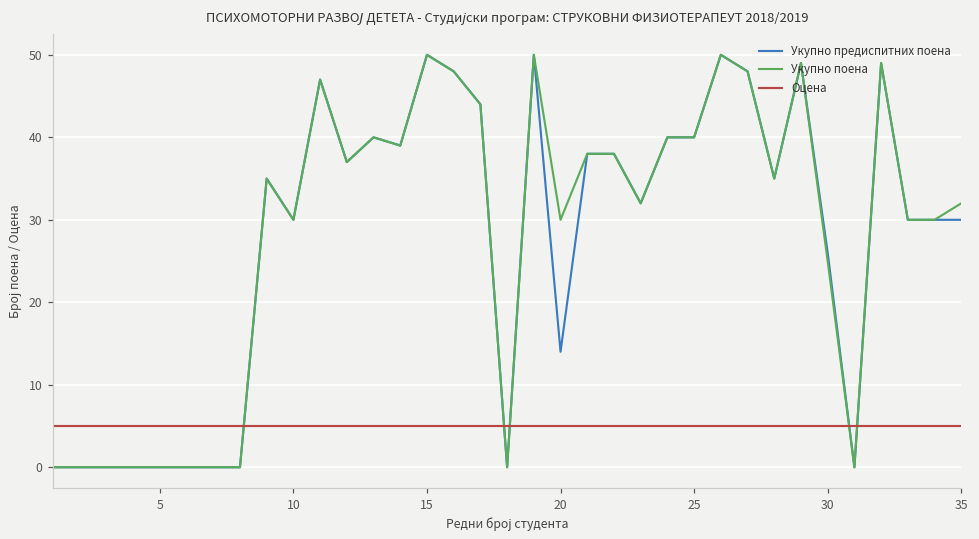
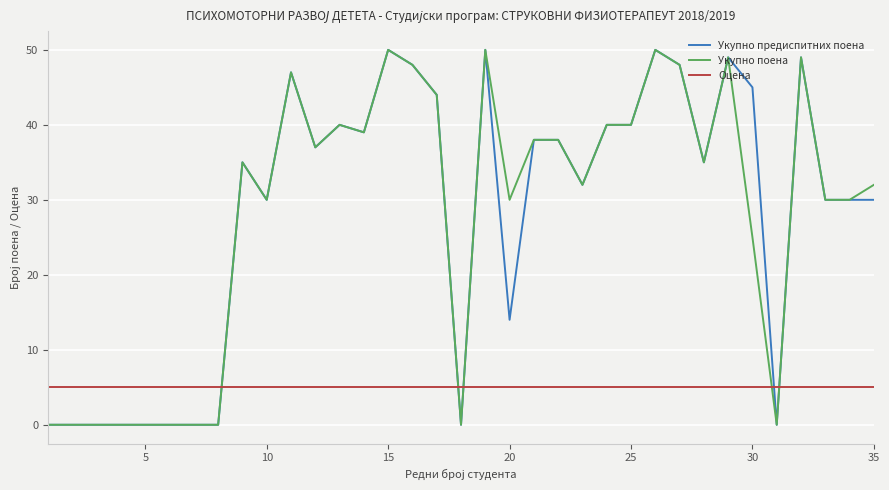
  {
    "Укупно предиспитних поена": {
      "20": 14,
-     "30": 26,
+     "30": 45,
      "35": 30
    },
    "Укупно поена": {
      "20": 30,
      "30": 25,
      "35": 32
    },
    "Оцена": {
      "5": 5,
      "10": 5,
      "15": 5,
      "20": 5,
      "25": 5,
      "30": 5,
      "35": 5
    }
  }
